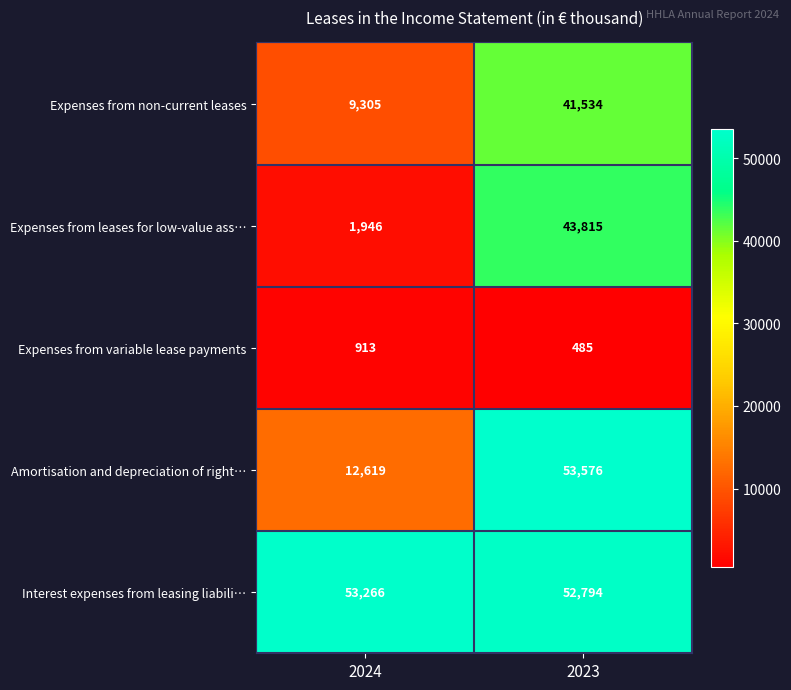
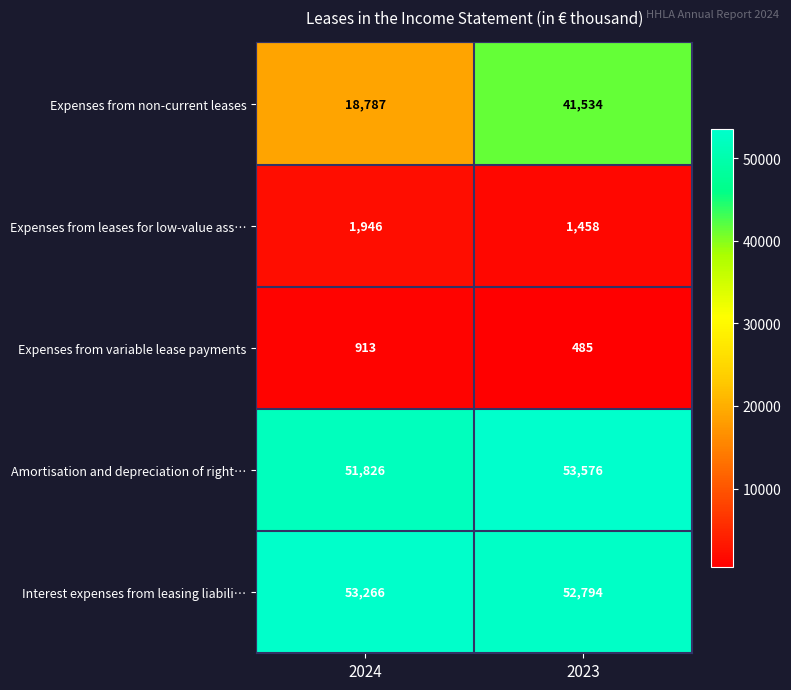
  {
    "Expenses from non-current leases": {
-     "2024": "9,305",
+     "2024": "18,787",
      "2023": "41,534"
    },
    "Expenses from leases for low-value ass…": {
      "2024": "1,946",
-     "2023": "43,815"
+     "2023": "1,458"
    },
    "Expenses from variable lease payments": {
      "2024": "913",
      "2023": "485"
    },
    "Amortisation and depreciation of right…": {
-     "2024": "12,619",
+     "2024": "51,826",
      "2023": "53,576"
    },
    "Interest expenses from leasing liabili…": {
      "2024": "53,266",
      "2023": "52,794"
    }
  }
